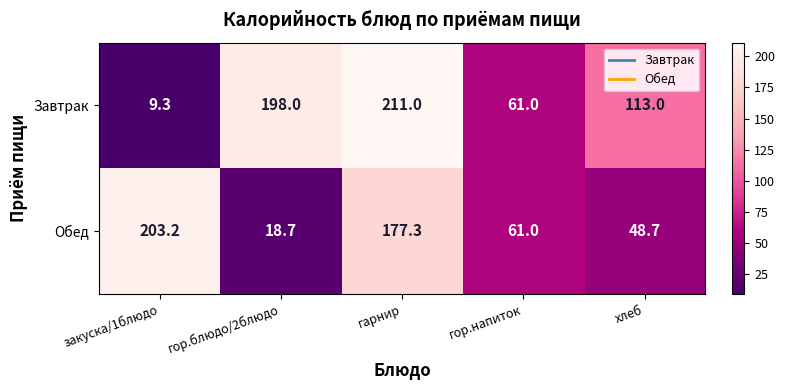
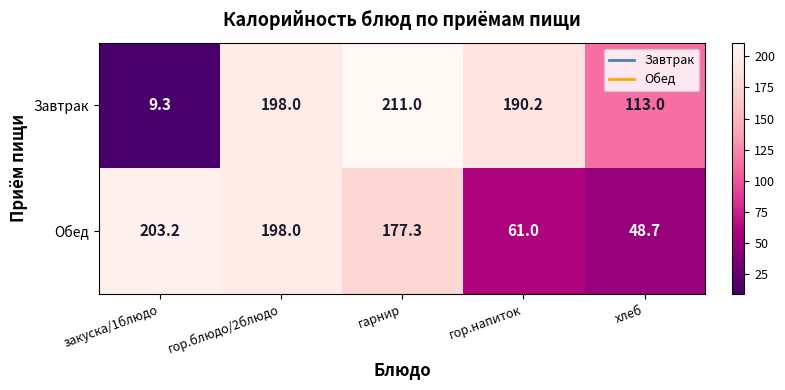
  {
    "Завтрак": {
      "закуска/1блюдо": 9.3,
      "гор.блюдо/2блюдо": 198.0,
      "гарнир": 211.0,
-     "гор.напиток": 61.0,
+     "гор.напиток": 190.2,
      "хлеб": 113.0
    },
    "Обед": {
      "закуска/1блюдо": 203.2,
-     "гор.блюдо/2блюдо": 18.7,
+     "гор.блюдо/2блюдо": 198.0,
      "гарнир": 177.3,
      "гор.напиток": 61.0,
      "хлеб": 48.7
    }
  }
